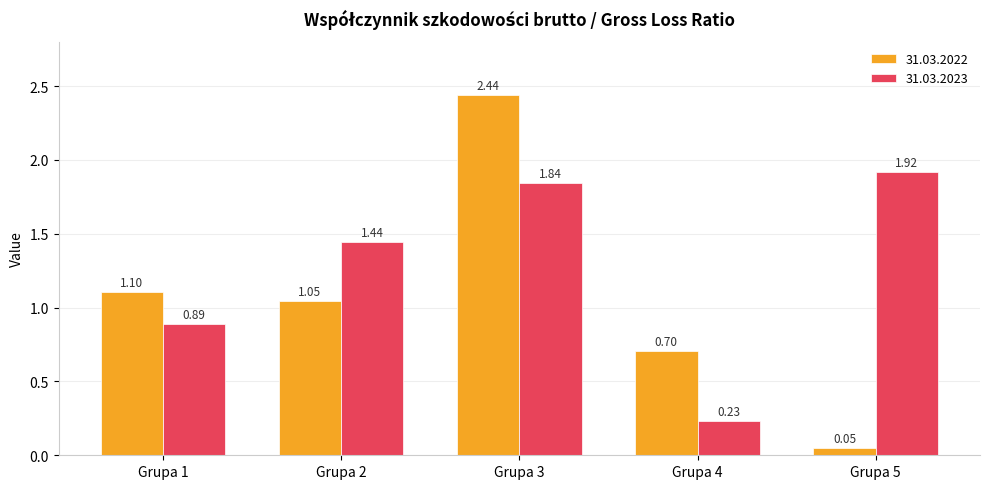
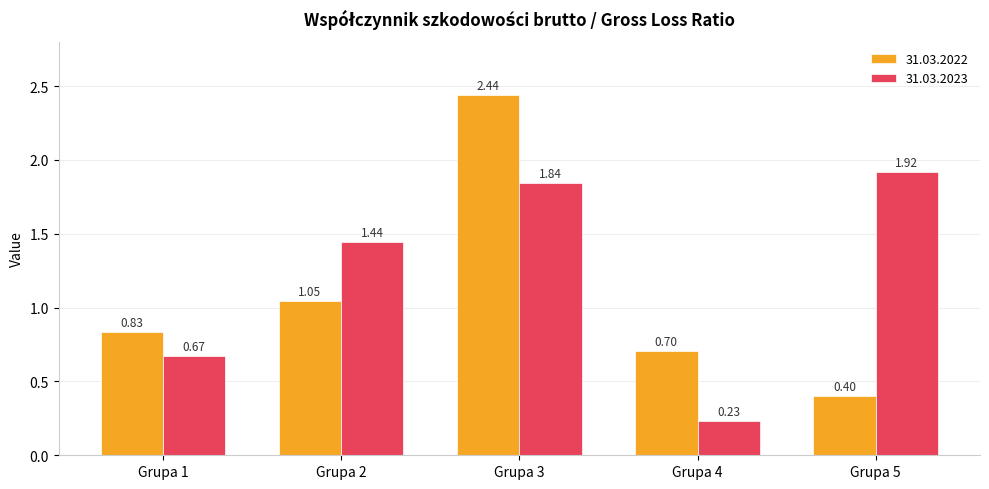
  {
    "31.03.2022": {
-     "Grupa 1": 1.10,
+     "Grupa 1": 0.83,
      "Grupa 2": 1.05,
      "Grupa 3": 2.44,
      "Grupa 4": 0.70,
-     "Grupa 5": 0.05
+     "Grupa 5": 0.40
    },
    "31.03.2023": {
-     "Grupa 1": 0.89,
+     "Grupa 1": 0.67,
      "Grupa 2": 1.44,
      "Grupa 3": 1.84,
      "Grupa 4": 0.23,
      "Grupa 5": 1.92
    }
  }
